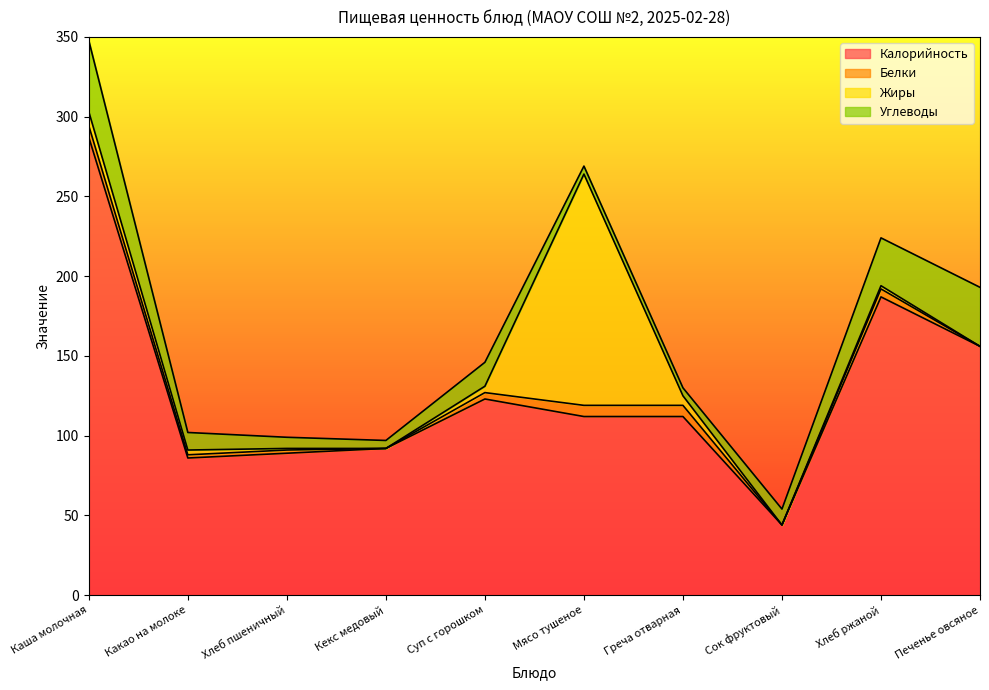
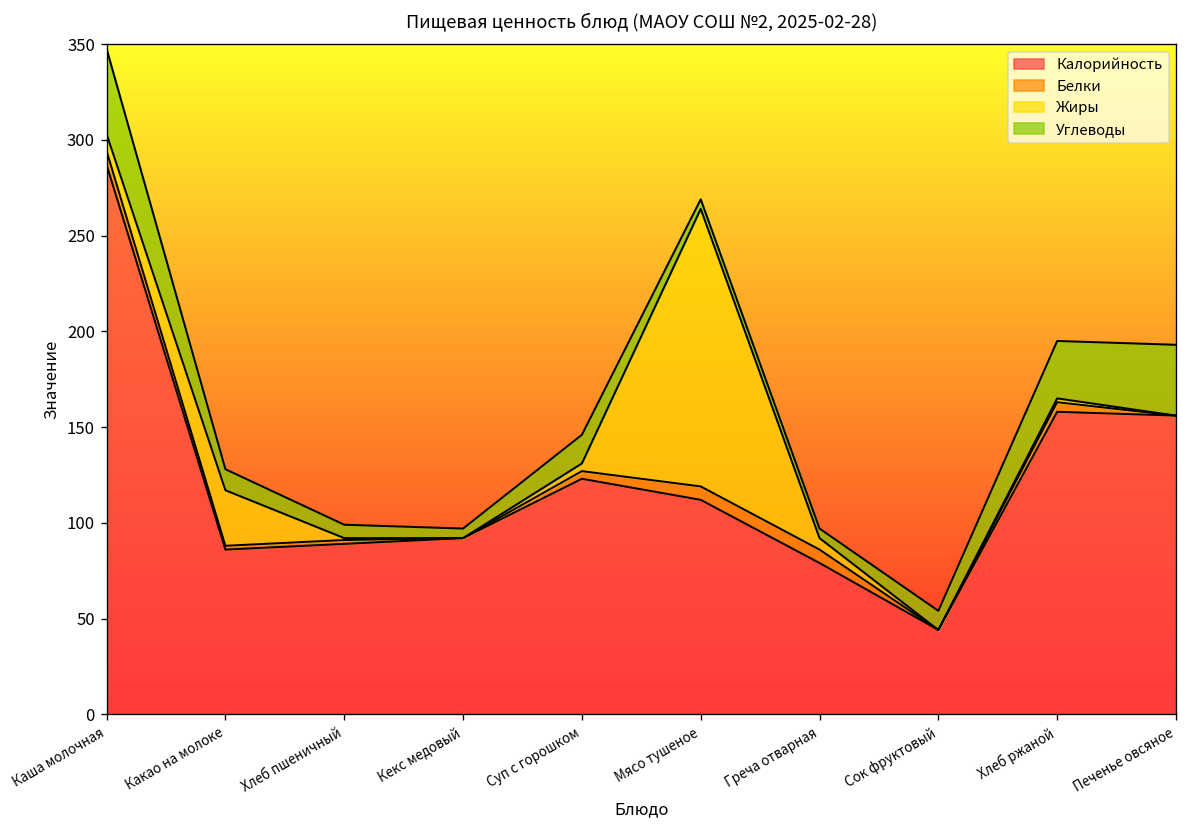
  {
    "Калорийность": {
      "Каша молочная": 287,
      "Какао на молоке": 86,
      "Хлеб пшеничный": 89,
      "Суп с горошком": 123,
      "Мясо тушеное": 112,
-     "Греча отварная": 112,
-     "Хлеб ржаной": 187
+     "Греча отварная": 79,
+     "Хлеб ржаной": 158
    },
    "Белки": {
      "Каша молочная": 7,
      "Какао на молоке": 2,
      "Суп с горошком": 4,
      "Мясо тушеное": 7,
      "Греча отварная": 7,
      "Хлеб ржаной": 5
    },
    "Жиры": {
      "Каша молочная": 9,
-     "Какао на молоке": 3,
+     "Какао на молоке": 29,
      "Суп с горошком": 4,
      "Мясо тушеное": 145,
      "Греча отварная": 6,
      "Хлеб ржаной": 2
    },
    "Углеводы": {
      "Каша молочная": 45,
      "Какао на молоке": 11,
      "Хлеб пшеничный": 7,
      "Кекс медовый": 5,
      "Суп с горошком": 15,
      "Мясо тушеное": 5,
      "Греча отварная": 5,
      "Сок фруктовый": 10,
      "Хлеб ржаной": 30,
      "Печенье овсяное": 37
    }
  }
